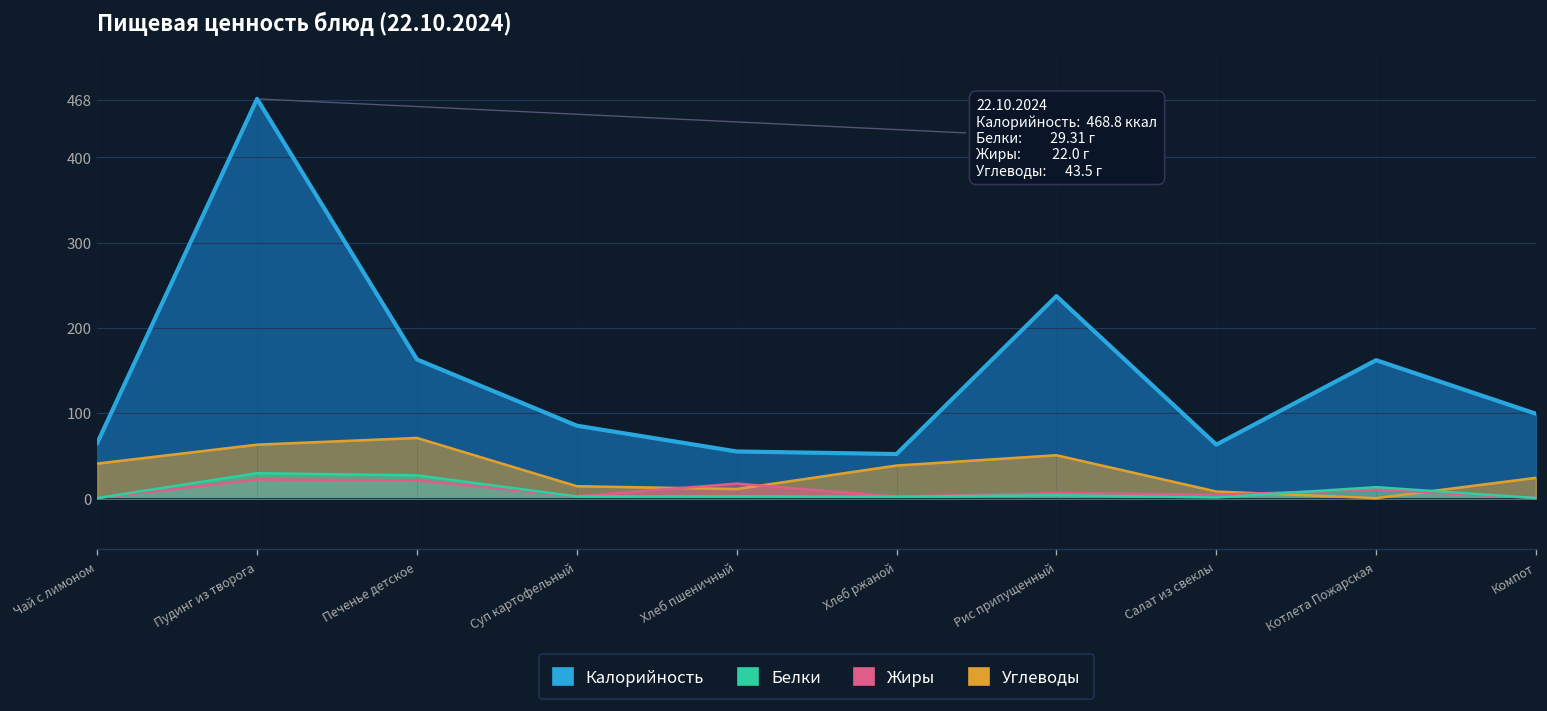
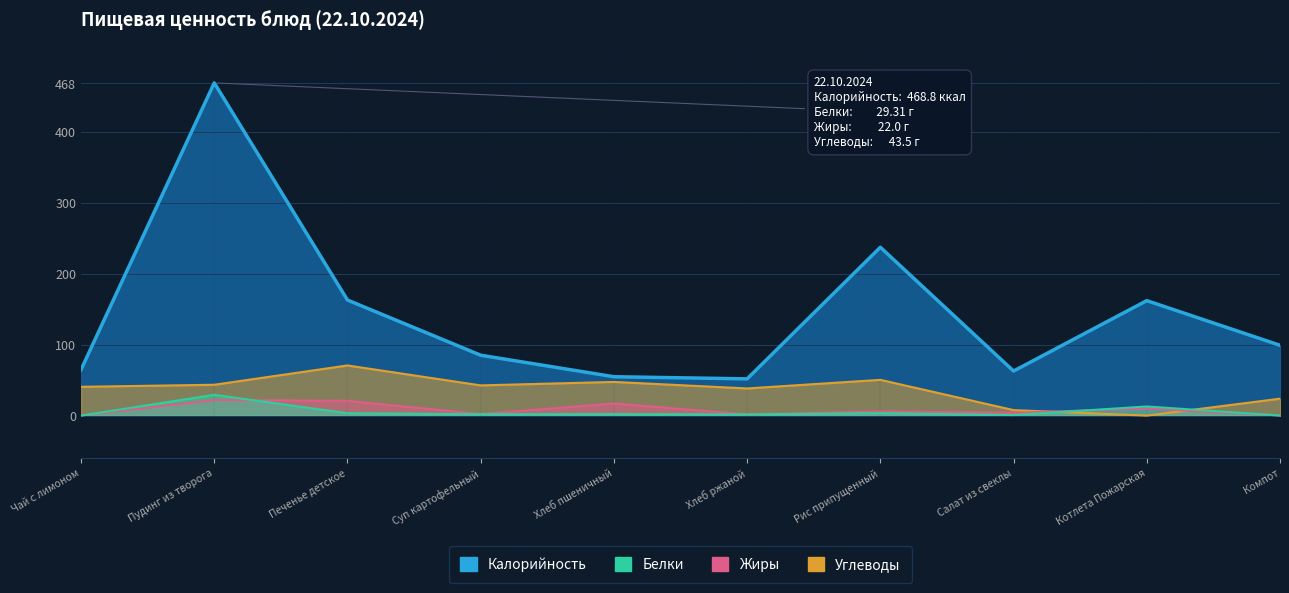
  {
    "Углеводы": {
      "Чай с лимоном": 40,
-     "Пудинг из творога": 60,
+     "Пудинг из творога": 40,
      "Печенье детское": 70,
-     "Суп картофельный": 10,
-     "Хлеб пшеничный": 10,
+     "Суп картофельный": 40,
+     "Хлеб пшеничный": 50,
      "Хлеб ржаной": 40,
      "Рис припущенный": 50,
      "Салат из свеклы": 10,
      "Котлета Пожарская": 0,
      "Компот": 20
    },
    "Жиры": {
      "Пудинг из творога": 20,
      "Печенье детское": 20,
      "Хлеб пшеничный": 20
    },
    "Белки": {
      "Пудинг из творога": 30,
-     "Печенье детское": 30,
+     "Печенье детское": 0,
      "Хлеб пшеничный": 0
    }
  }
